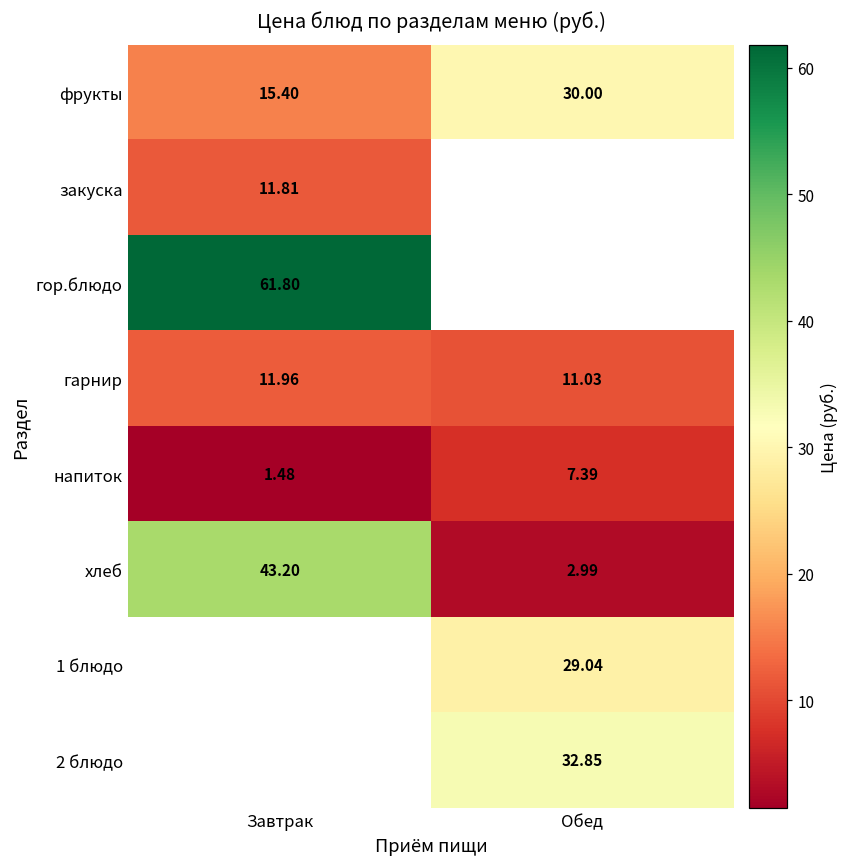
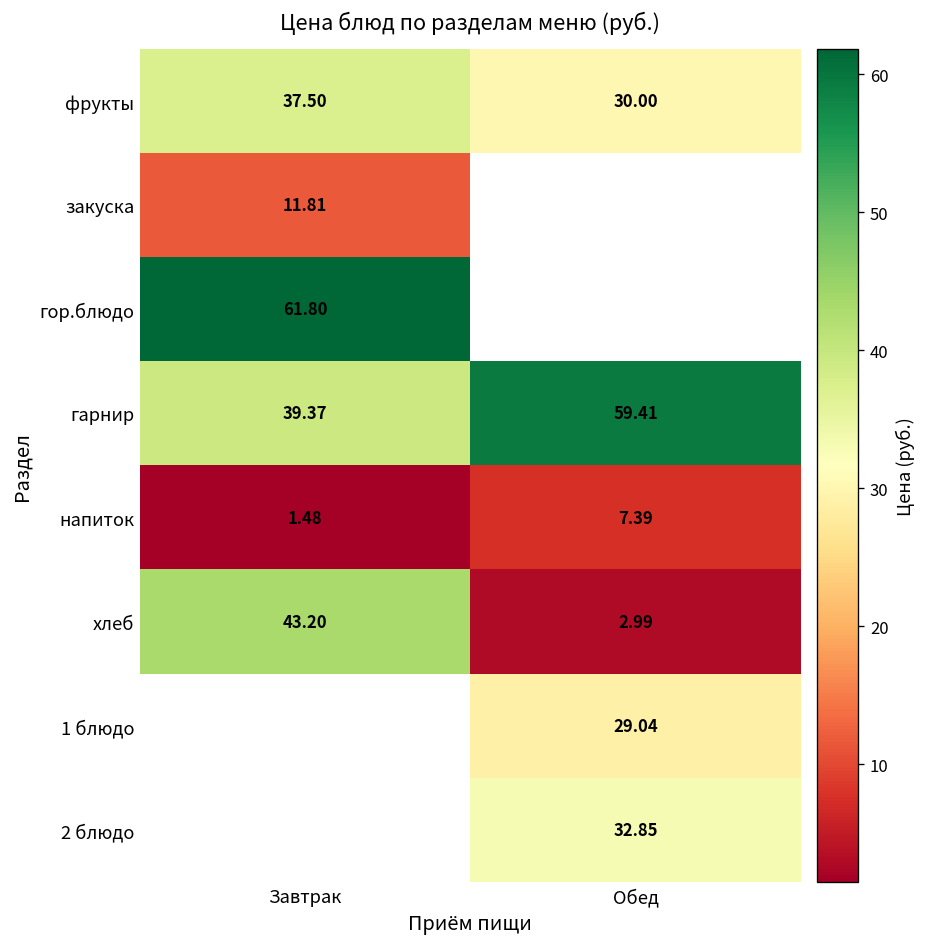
  {
    "фрукты": {
-     "Завтрак": 15.40,
+     "Завтрак": 37.50,
      "Обед": 30.00
    },
    "закуска": {
      "Завтрак": 11.81
    },
    "гор.блюдо": {
      "Завтрак": 61.80
    },
    "гарнир": {
-     "Завтрак": 11.96,
-     "Обед": 11.03
+     "Завтрак": 39.37,
+     "Обед": 59.41
    },
    "напиток": {
      "Завтрак": 1.48,
      "Обед": 7.39
    },
    "хлеб": {
      "Завтрак": 43.20,
      "Обед": 2.99
    },
    "1 блюдо": {
      "Обед": 29.04
    },
    "2 блюдо": {
      "Обед": 32.85
    }
  }
